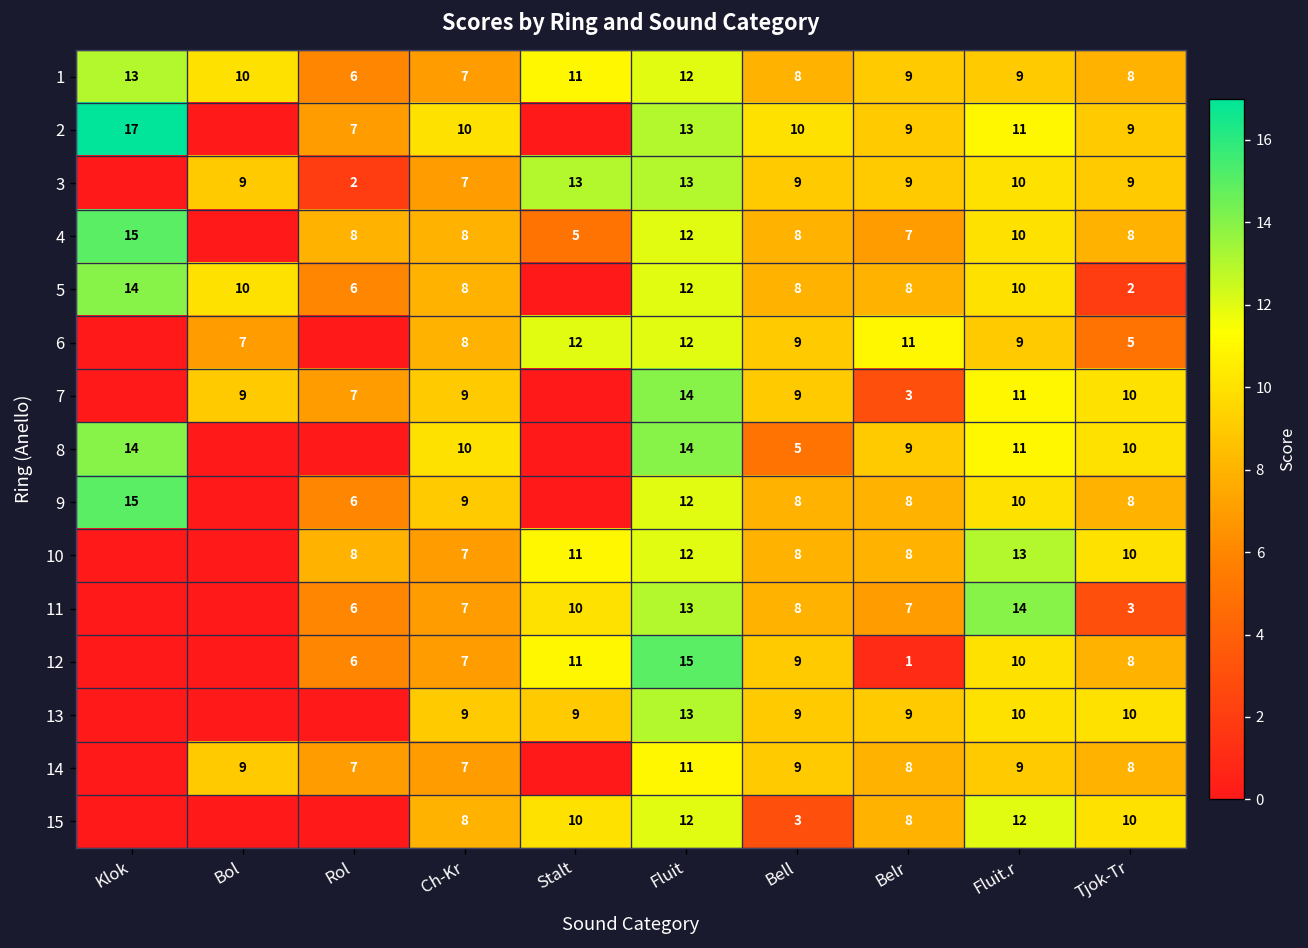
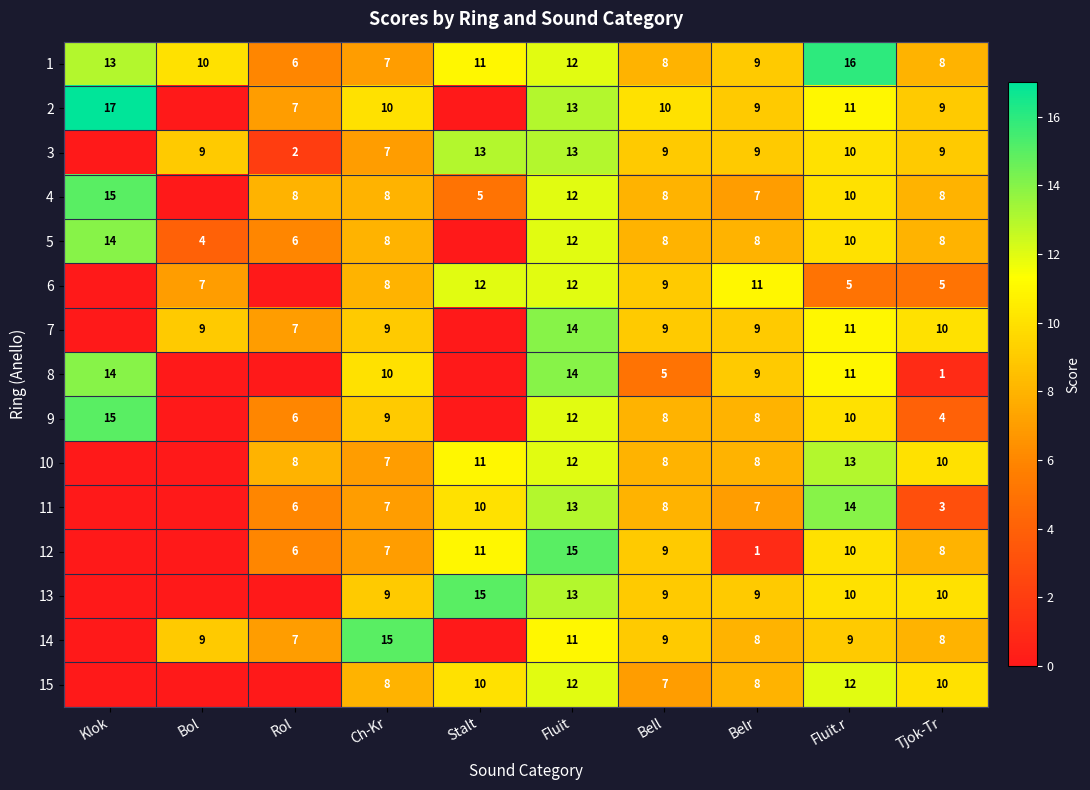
  {
    "1": {
      "Klok": 13,
      "Bol": 10,
      "Rol": 6,
      "Ch-Kr": 7,
      "Stalt": 11,
      "Fluit": 12,
      "Bell": 8,
      "Belr": 9,
-     "Fluit.r": 9,
+     "Fluit.r": 16,
      "Tjok-Tr": 8
    },
    "2": {
      "Klok": 17,
      "Rol": 7,
      "Ch-Kr": 10,
      "Fluit": 13,
      "Bell": 10,
      "Belr": 9,
      "Fluit.r": 11,
      "Tjok-Tr": 9
    },
    "3": {
      "Bol": 9,
      "Rol": 2,
      "Ch-Kr": 7,
      "Stalt": 13,
      "Fluit": 13,
      "Bell": 9,
      "Belr": 9,
      "Fluit.r": 10,
      "Tjok-Tr": 9
    },
    "4": {
      "Klok": 15,
      "Rol": 8,
      "Ch-Kr": 8,
      "Stalt": 5,
      "Fluit": 12,
      "Bell": 8,
      "Belr": 7,
      "Fluit.r": 10,
      "Tjok-Tr": 8
    },
    "5": {
      "Klok": 14,
-     "Bol": 10,
+     "Bol": 4,
      "Rol": 6,
      "Ch-Kr": 8,
      "Fluit": 12,
      "Bell": 8,
      "Belr": 8,
      "Fluit.r": 10,
-     "Tjok-Tr": 2
+     "Tjok-Tr": 8
    },
    "6": {
      "Bol": 7,
      "Ch-Kr": 8,
      "Stalt": 12,
      "Fluit": 12,
      "Bell": 9,
      "Belr": 11,
-     "Fluit.r": 9,
+     "Fluit.r": 5,
      "Tjok-Tr": 5
    },
    "7": {
      "Bol": 9,
      "Rol": 7,
      "Ch-Kr": 9,
      "Fluit": 14,
      "Bell": 9,
-     "Belr": 3,
+     "Belr": 9,
      "Fluit.r": 11,
      "Tjok-Tr": 10
    },
    "8": {
      "Klok": 14,
      "Ch-Kr": 10,
      "Fluit": 14,
      "Bell": 5,
      "Belr": 9,
      "Fluit.r": 11,
-     "Tjok-Tr": 10
+     "Tjok-Tr": 1
    },
    "9": {
      "Klok": 15,
      "Rol": 6,
      "Ch-Kr": 9,
      "Fluit": 12,
      "Bell": 8,
      "Belr": 8,
      "Fluit.r": 10,
-     "Tjok-Tr": 8
+     "Tjok-Tr": 4
    },
    "10": {
      "Rol": 8,
      "Ch-Kr": 7,
      "Stalt": 11,
      "Fluit": 12,
      "Bell": 8,
      "Belr": 8,
      "Fluit.r": 13,
      "Tjok-Tr": 10
    },
    "11": {
      "Rol": 6,
      "Ch-Kr": 7,
      "Stalt": 10,
      "Fluit": 13,
      "Bell": 8,
      "Belr": 7,
      "Fluit.r": 14,
      "Tjok-Tr": 3
    },
    "12": {
      "Rol": 6,
      "Ch-Kr": 7,
      "Stalt": 11,
      "Fluit": 15,
      "Bell": 9,
      "Belr": 1,
      "Fluit.r": 10,
      "Tjok-Tr": 8
    },
    "13": {
      "Ch-Kr": 9,
-     "Stalt": 9,
+     "Stalt": 15,
      "Fluit": 13,
      "Bell": 9,
      "Belr": 9,
      "Fluit.r": 10,
      "Tjok-Tr": 10
    },
    "14": {
      "Bol": 9,
      "Rol": 7,
-     "Ch-Kr": 7,
+     "Ch-Kr": 15,
      "Fluit": 11,
      "Bell": 9,
      "Belr": 8,
      "Fluit.r": 9,
      "Tjok-Tr": 8
    },
    "15": {
      "Ch-Kr": 8,
      "Stalt": 10,
      "Fluit": 12,
-     "Bell": 3,
+     "Bell": 7,
      "Belr": 8,
      "Fluit.r": 12,
      "Tjok-Tr": 10
    }
  }
